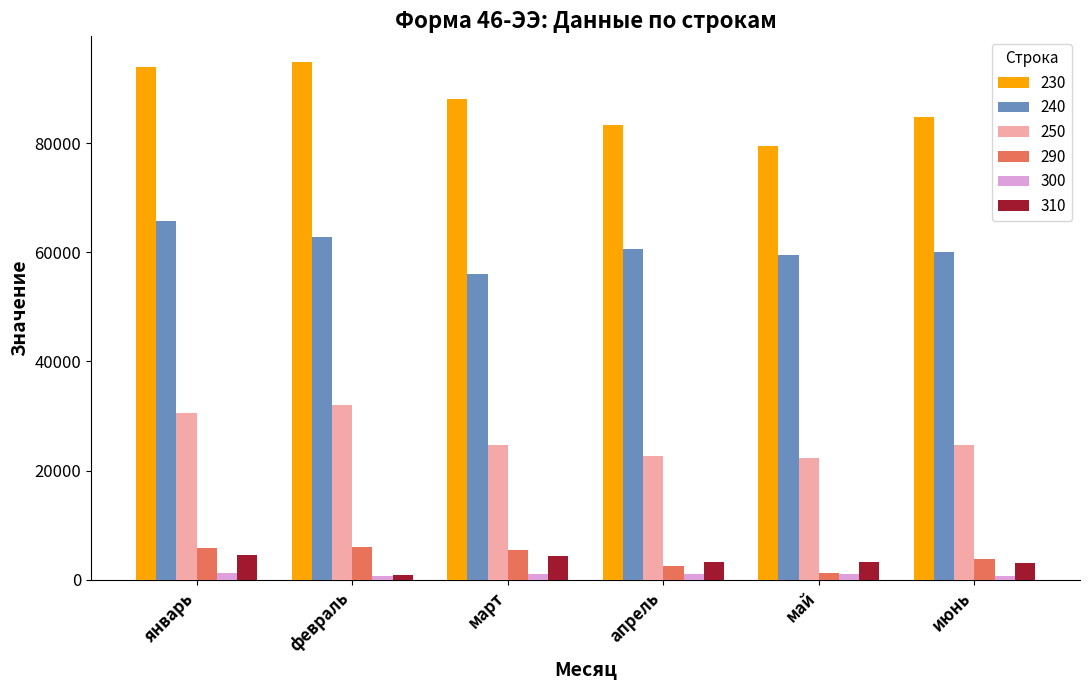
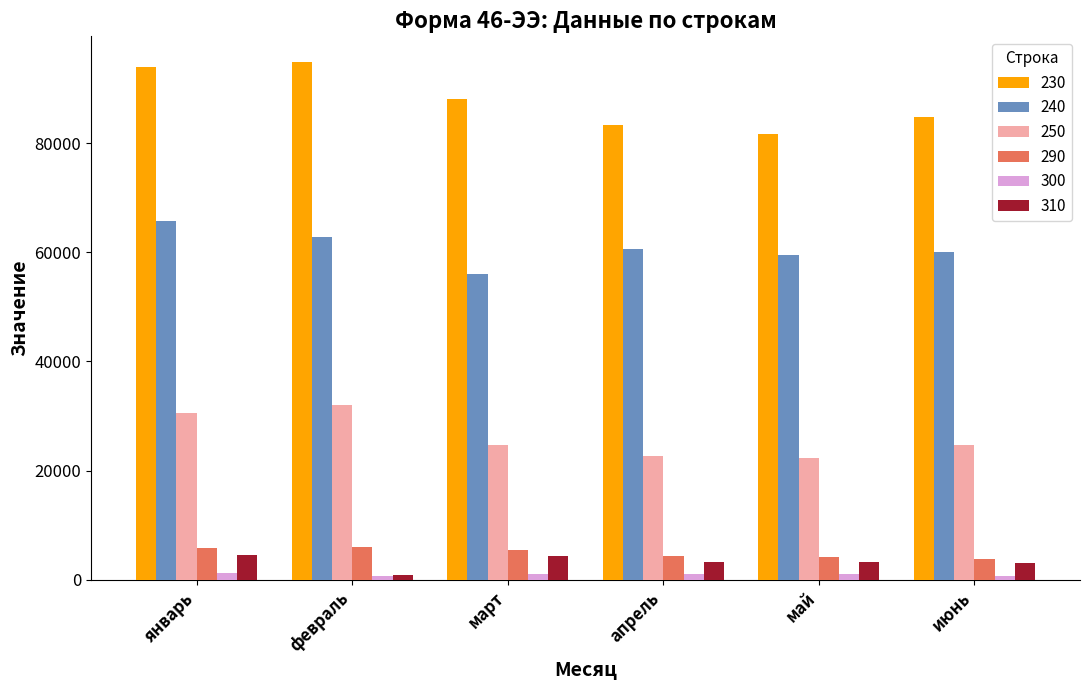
  {
    "230": {
      "январь": 94000,
      "февраль": 95000,
      "март": 88000,
      "апрель": 83000,
-     "май": 79000,
+     "май": 82000,
      "июнь": 85000
    },
    "240": {
      "январь": 66000,
      "февраль": 63000,
      "март": 56000,
      "апрель": 61000,
      "май": 59000,
      "июнь": 60000
    },
    "290": {
      "январь": 6000,
      "февраль": 6000,
      "март": 5000,
-     "апрель": 3000,
-     "май": 1000,
+     "апрель": 4000,
+     "май": 4000,
      "июнь": 4000
    },
    "310": {
      "январь": 5000,
      "февраль": 1000,
      "март": 4000,
      "апрель": 3000,
      "май": 3000,
      "июнь": 3000
    }
  }
